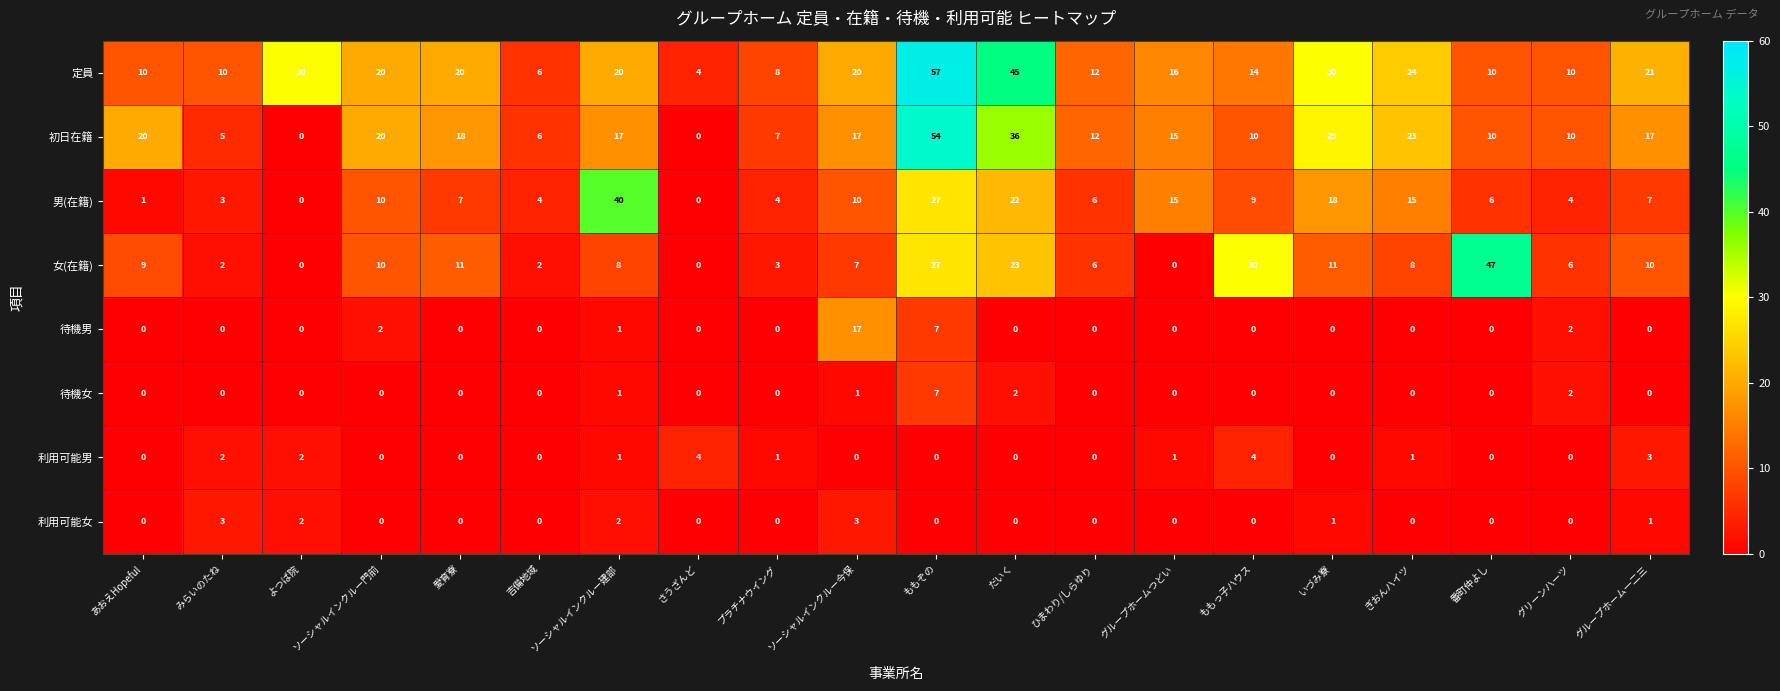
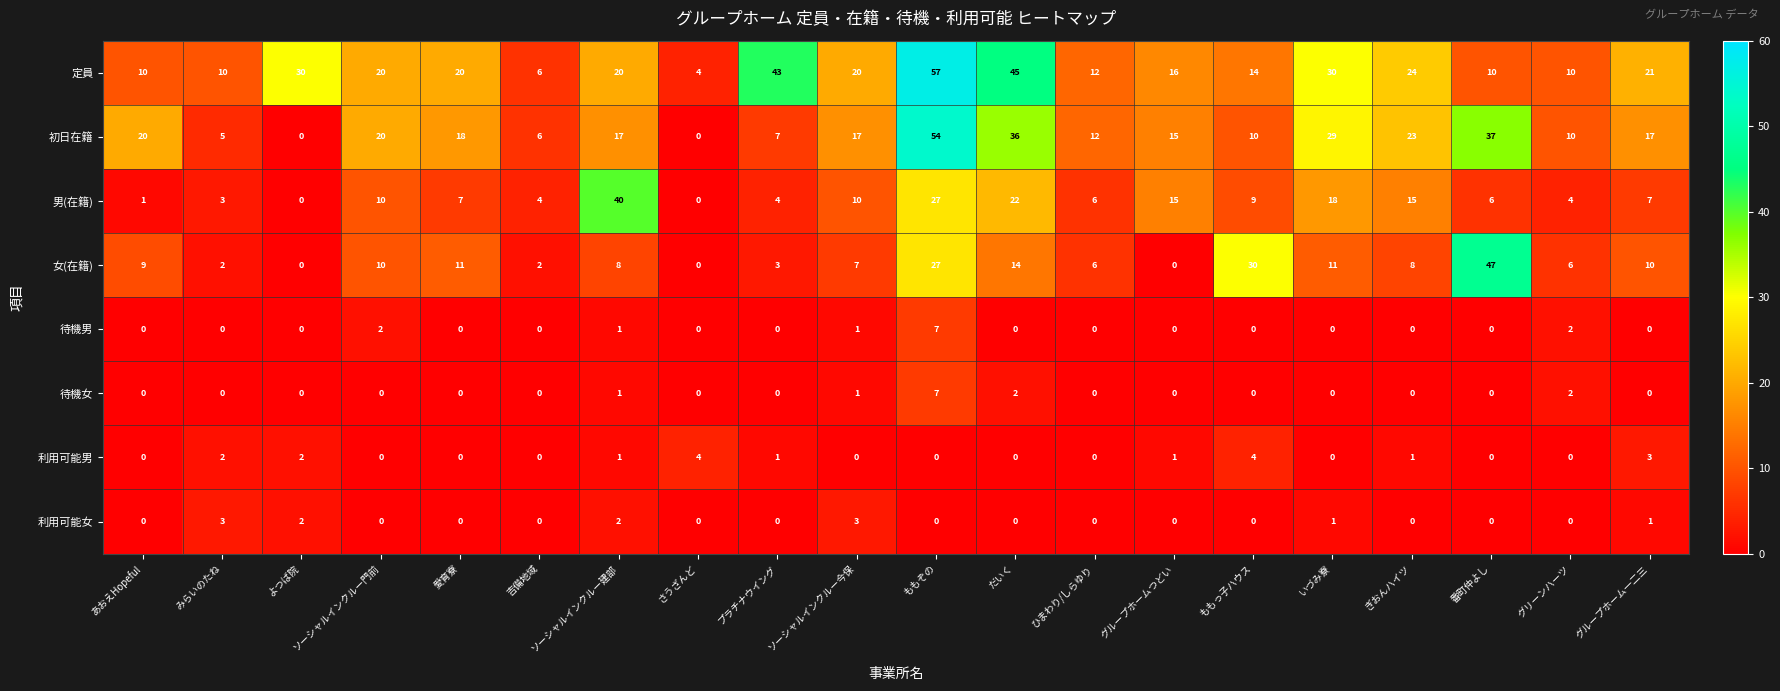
  {
    "定員": {
      "あおえHopeful": 10,
      "みらいのたね": 10,
      "よつば院": 30,
      "ソーシャルインクルー門前": 20,
      "愛育寮": 20,
      "吉備地域": 6,
      "ソーシャルインクルー建部": 20,
      "さうざんど": 4,
-     "プラチナウイング": 8,
+     "プラチナウイング": 43,
      "ソーシャルインクルー今保": 20,
      "ももぞの": 57,
      "だいく": 45,
      "ひまわり/しらゆり": 12,
      "グループホームつどい": 16,
      "ももっ子ハウス": 14,
      "いづみ寮": 30,
      "ぎおんハイツ": 24,
      "番町仲よし": 10,
      "グリーンハーツ": 10,
      "グループホーム一二三": 21
    },
    "初日在籍": {
      "あおえHopeful": 20,
      "みらいのたね": 5,
      "よつば院": 0,
      "ソーシャルインクルー門前": 20,
      "愛育寮": 18,
      "吉備地域": 6,
      "ソーシャルインクルー建部": 17,
      "さうざんど": 0,
      "プラチナウイング": 7,
      "ソーシャルインクルー今保": 17,
      "ももぞの": 54,
      "だいく": 36,
      "ひまわり/しらゆり": 12,
      "グループホームつどい": 15,
      "ももっ子ハウス": 10,
      "いづみ寮": 29,
      "ぎおんハイツ": 23,
-     "番町仲よし": 10,
+     "番町仲よし": 37,
      "グリーンハーツ": 10,
      "グループホーム一二三": 17
    },
    "男(在籍)": {
      "あおえHopeful": 1,
      "みらいのたね": 3,
      "よつば院": 0,
      "ソーシャルインクルー門前": 10,
      "愛育寮": 7,
      "吉備地域": 4,
      "ソーシャルインクルー建部": 40,
      "さうざんど": 0,
      "プラチナウイング": 4,
      "ソーシャルインクルー今保": 10,
      "ももぞの": 27,
      "だいく": 22,
      "ひまわり/しらゆり": 6,
      "グループホームつどい": 15,
      "ももっ子ハウス": 9,
      "いづみ寮": 18,
      "ぎおんハイツ": 15,
      "番町仲よし": 6,
      "グリーンハーツ": 4,
      "グループホーム一二三": 7
    },
    "女(在籍)": {
      "あおえHopeful": 9,
      "みらいのたね": 2,
      "よつば院": 0,
      "ソーシャルインクルー門前": 10,
      "愛育寮": 11,
      "吉備地域": 2,
      "ソーシャルインクルー建部": 8,
      "さうざんど": 0,
      "プラチナウイング": 3,
      "ソーシャルインクルー今保": 7,
      "ももぞの": 27,
-     "だいく": 23,
+     "だいく": 14,
      "ひまわり/しらゆり": 6,
      "グループホームつどい": 0,
      "ももっ子ハウス": 30,
      "いづみ寮": 11,
      "ぎおんハイツ": 8,
      "番町仲よし": 47,
      "グリーンハーツ": 6,
      "グループホーム一二三": 10
    },
    "待機男": {
      "あおえHopeful": 0,
      "みらいのたね": 0,
      "よつば院": 0,
      "ソーシャルインクルー門前": 2,
      "愛育寮": 0,
      "吉備地域": 0,
      "ソーシャルインクルー建部": 1,
      "さうざんど": 0,
      "プラチナウイング": 0,
-     "ソーシャルインクルー今保": 17,
+     "ソーシャルインクルー今保": 1,
      "ももぞの": 7,
      "だいく": 0,
      "ひまわり/しらゆり": 0,
      "グループホームつどい": 0,
      "ももっ子ハウス": 0,
      "いづみ寮": 0,
      "ぎおんハイツ": 0,
      "番町仲よし": 0,
      "グリーンハーツ": 2,
      "グループホーム一二三": 0
    },
    "待機女": {
      "あおえHopeful": 0,
      "みらいのたね": 0,
      "よつば院": 0,
      "ソーシャルインクルー門前": 0,
      "愛育寮": 0,
      "吉備地域": 0,
      "ソーシャルインクルー建部": 1,
      "さうざんど": 0,
      "プラチナウイング": 0,
      "ソーシャルインクルー今保": 1,
      "ももぞの": 7,
      "だいく": 2,
      "ひまわり/しらゆり": 0,
      "グループホームつどい": 0,
      "ももっ子ハウス": 0,
      "いづみ寮": 0,
      "ぎおんハイツ": 0,
      "番町仲よし": 0,
      "グリーンハーツ": 2,
      "グループホーム一二三": 0
    },
    "利用可能男": {
      "あおえHopeful": 0,
      "みらいのたね": 2,
      "よつば院": 2,
      "ソーシャルインクルー門前": 0,
      "愛育寮": 0,
      "吉備地域": 0,
      "ソーシャルインクルー建部": 1,
      "さうざんど": 4,
      "プラチナウイング": 1,
      "ソーシャルインクルー今保": 0,
      "ももぞの": 0,
      "だいく": 0,
      "ひまわり/しらゆり": 0,
      "グループホームつどい": 1,
      "ももっ子ハウス": 4,
      "いづみ寮": 0,
      "ぎおんハイツ": 1,
      "番町仲よし": 0,
      "グリーンハーツ": 0,
      "グループホーム一二三": 3
    },
    "利用可能女": {
      "あおえHopeful": 0,
      "みらいのたね": 3,
      "よつば院": 2,
      "ソーシャルインクルー門前": 0,
      "愛育寮": 0,
      "吉備地域": 0,
      "ソーシャルインクルー建部": 2,
      "さうざんど": 0,
      "プラチナウイング": 0,
      "ソーシャルインクルー今保": 3,
      "ももぞの": 0,
      "だいく": 0,
      "ひまわり/しらゆり": 0,
      "グループホームつどい": 0,
      "ももっ子ハウス": 0,
      "いづみ寮": 1,
      "ぎおんハイツ": 0,
      "番町仲よし": 0,
      "グリーンハーツ": 0,
      "グループホーム一二三": 1
    }
  }
